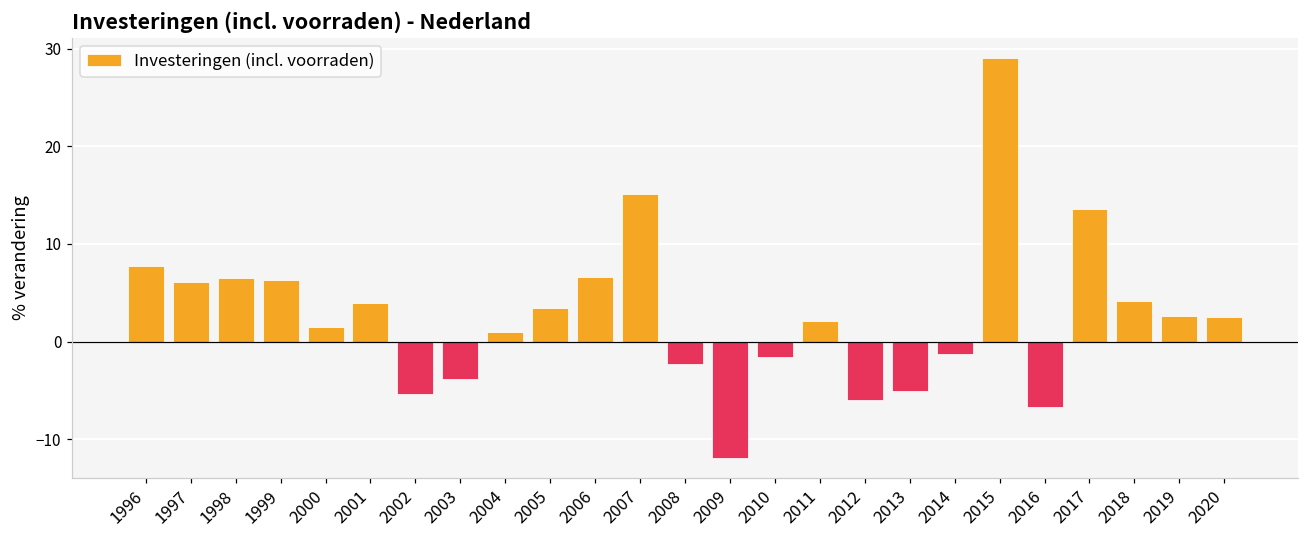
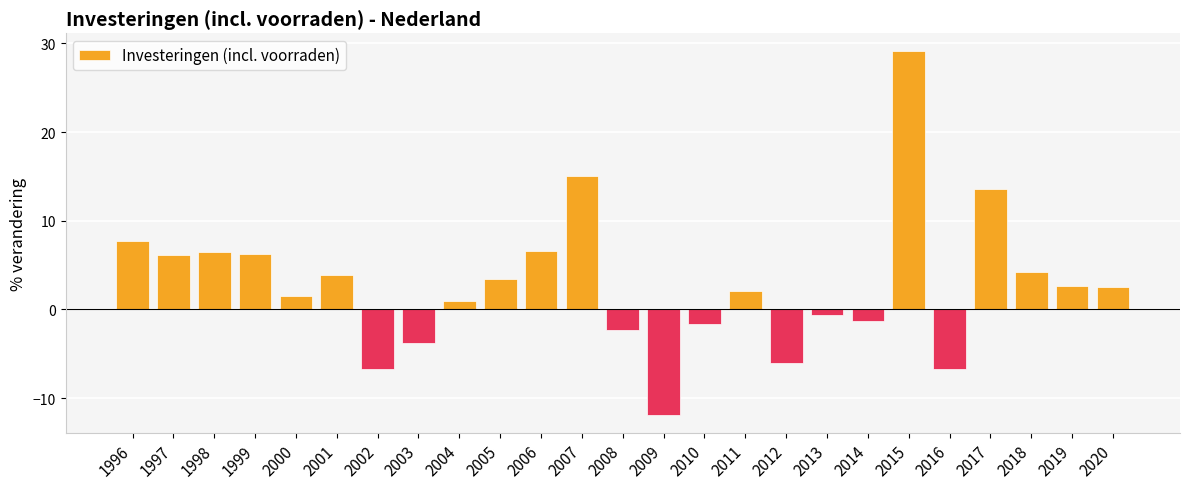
  {
    "1996": 8,
    "1997": 6,
    "1998": 7,
    "1999": 6,
    "2000": 2,
    "2001": 4,
-   "2002": -5,
+   "2002": -7,
    "2003": -4,
    "2004": 1,
    "2005": 3,
    "2006": 7,
    "2007": 15,
    "2008": -2,
    "2009": -12,
    "2010": -2,
    "2011": 2,
    "2012": -6,
-   "2013": -5,
+   "2013": -1,
    "2014": -1,
    "2015": 29,
    "2016": -7,
    "2017": 14,
    "2018": 4,
    "2019": 3,
    "2020": 3
  }
